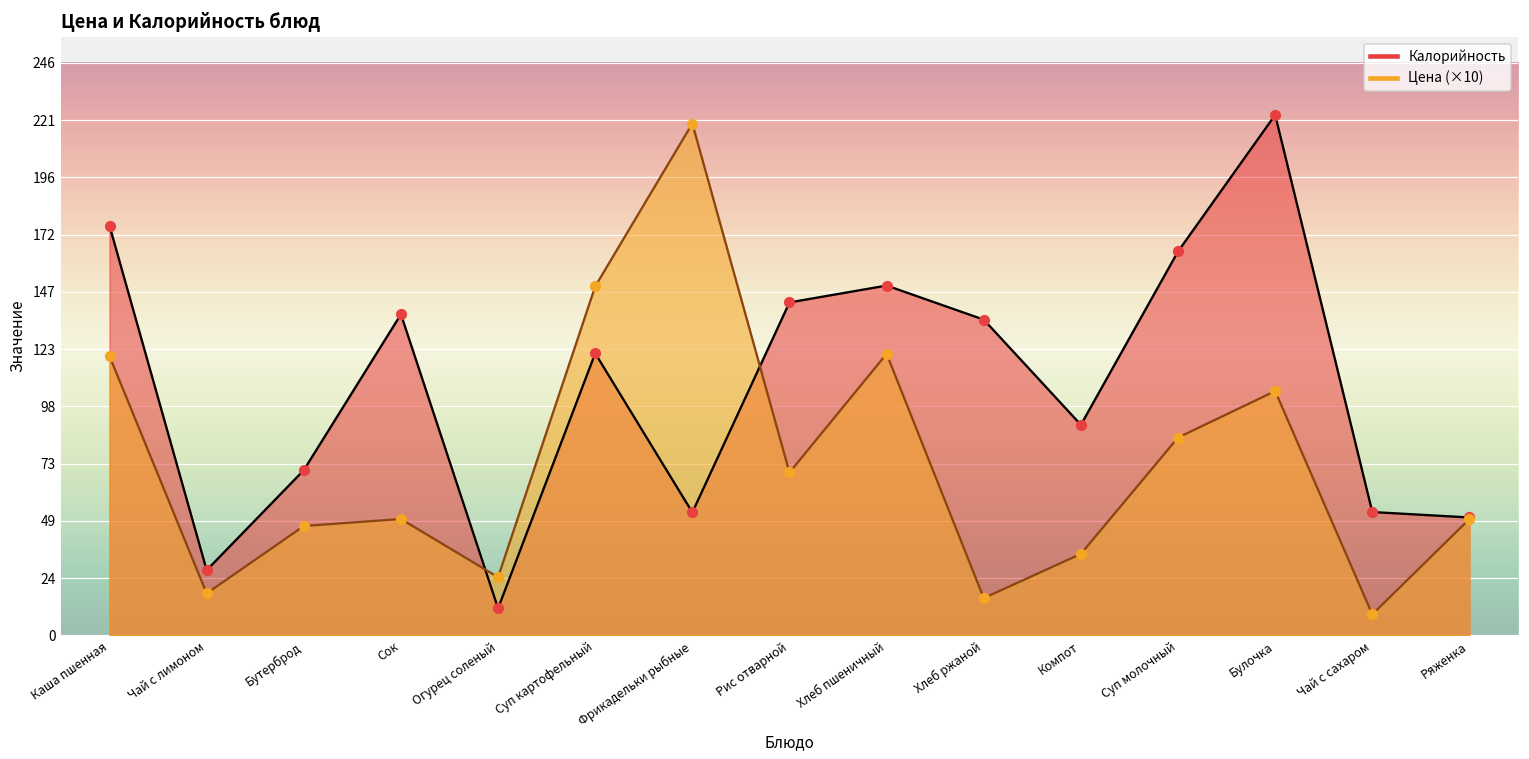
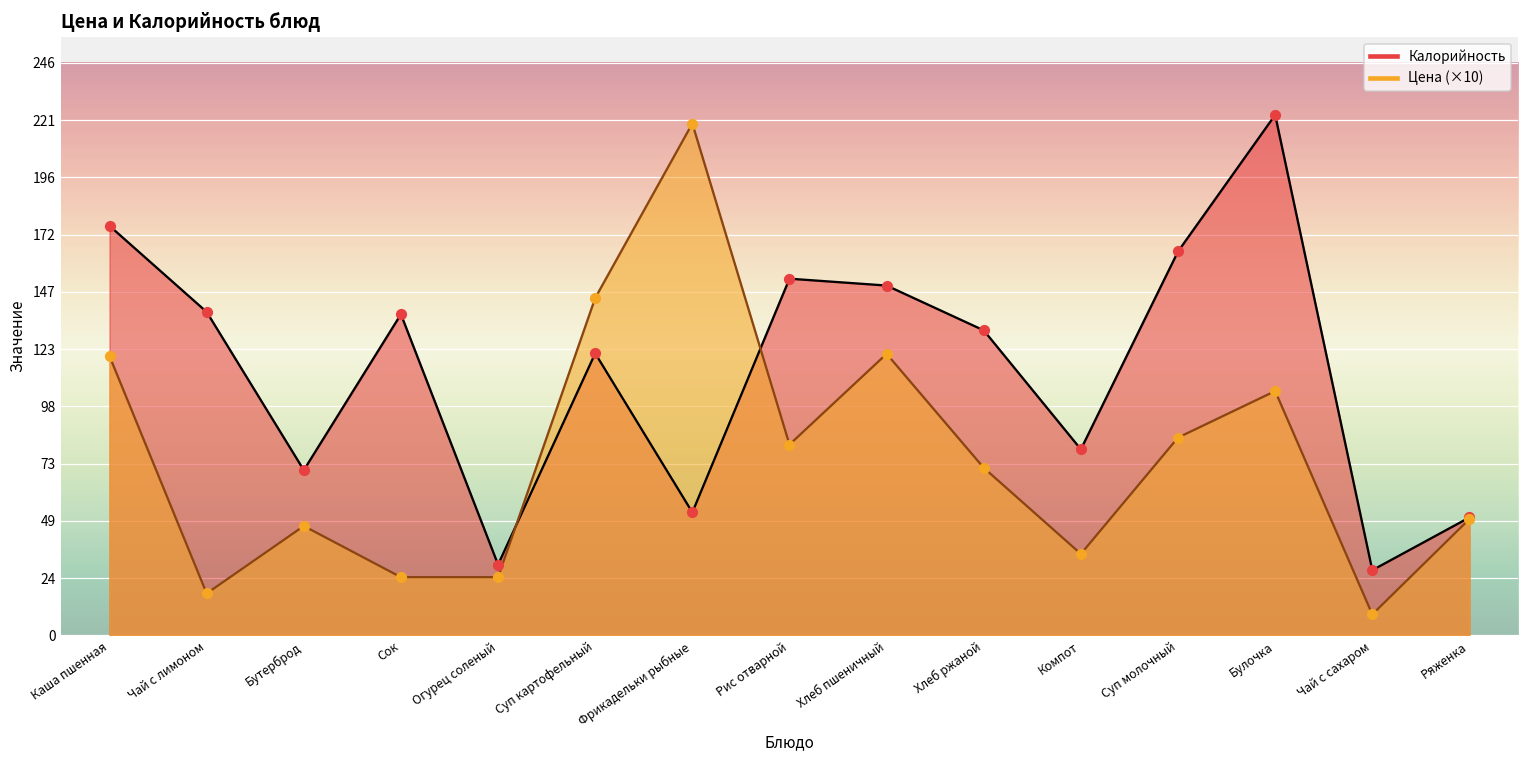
  {
    "Калорийность": {
      "Каша пшенная": 176,
-     "Чай с лимоном": 28,
+     "Чай с лимоном": 139,
      "Бутерброд": 71,
      "Сок": 138,
-     "Огурец соленый": 12,
+     "Огурец соленый": 30,
      "Суп картофельный": 121,
      "Фрикадельки рыбные": 53,
-     "Рис отварной": 143,
+     "Рис отварной": 153,
      "Хлеб пшеничный": 150,
-     "Хлеб ржаной": 136,
-     "Компот": 90,
+     "Хлеб ржаной": 131,
+     "Компот": 80,
      "Суп молочный": 165,
      "Булочка": 224,
-     "Чай с сахаром": 53
+     "Чай с сахаром": 28
    },
    "Цена (×10)": {
      "Каша пшенная": 120,
      "Чай с лимоном": 18,
      "Бутерброд": 47,
-     "Сок": 50,
+     "Сок": 25,
      "Огурец соленый": 25,
-     "Суп картофельный": 150,
+     "Суп картофельный": 145,
      "Фрикадельки рыбные": 220,
-     "Рис отварной": 70,
+     "Рис отварной": 82,
      "Хлеб пшеничный": 121,
-     "Хлеб ржаной": 16,
+     "Хлеб ржаной": 72,
      "Компот": 35,
      "Суп молочный": 85,
      "Булочка": 105,
      "Чай с сахаром": 9
    }
  }
